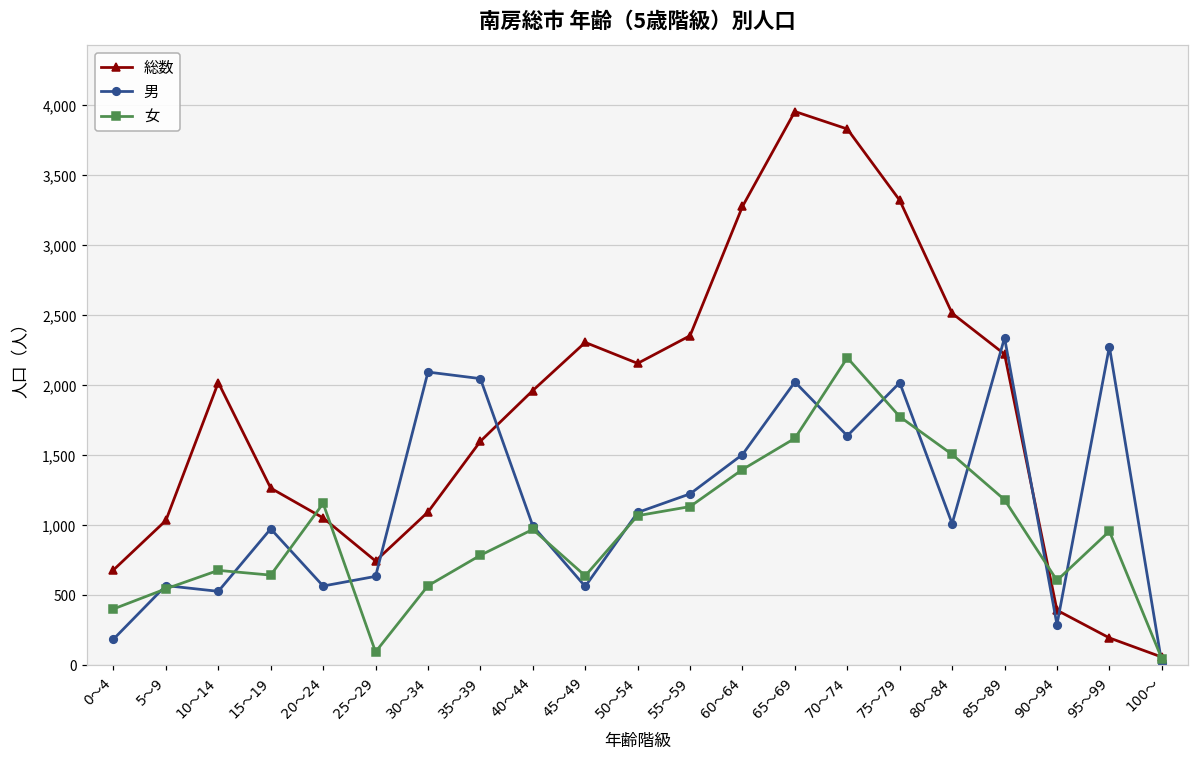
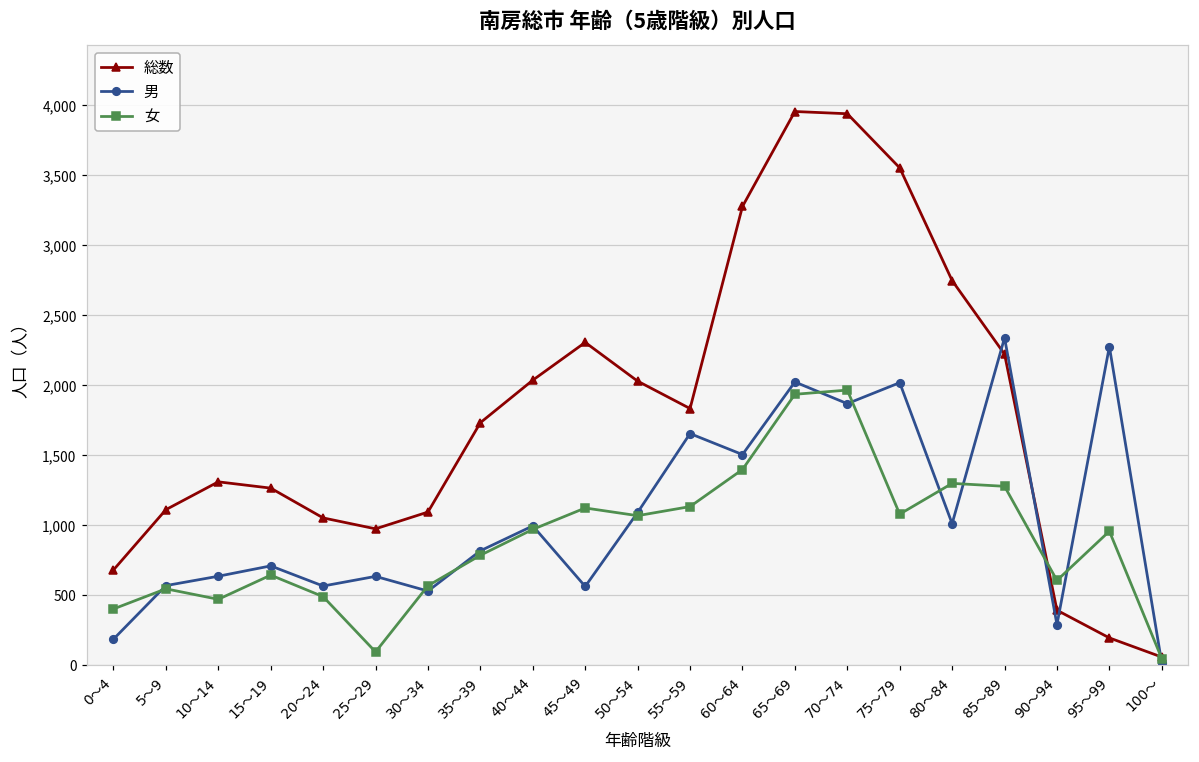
  {
    "総数": {
      "0～4": "680",
-     "5～9": "1,030",
-     "10～14": "2,020",
+     "5～9": "1,110",
+     "10～14": "1,310",
      "15～19": "1,260",
      "20～24": "1,050",
-     "25～29": "740",
+     "25～29": "970",
      "30～34": "1,090",
-     "35～39": "1,600",
-     "40～44": "1,960",
+     "35～39": "1,730",
+     "40～44": "2,040",
      "45～49": "2,310",
-     "50～54": "2,160",
-     "55～59": "2,350",
+     "50～54": "2,030",
+     "55～59": "1,830",
      "60～64": "3,280",
      "65～69": "3,960",
-     "70～74": "3,830",
-     "75～79": "3,320",
-     "80～84": "2,510",
+     "70～74": "3,940",
+     "75～79": "3,550",
+     "80～84": "2,750",
      "85～89": "2,220",
      "90～94": "390",
      "95～99": "190"
    },
    "男": {
      "0～4": "180",
      "5～9": "570",
-     "10～14": "530",
-     "15～19": "970",
+     "10～14": "630",
+     "15～19": "710",
      "20～24": "560",
      "25～29": "630",
-     "30～34": "2,090",
-     "35～39": "2,050",
+     "30～34": "530",
+     "35～39": "820",
      "40～44": "990",
      "45～49": "560",
      "50～54": "1,090",
-     "55～59": "1,220",
+     "55～59": "1,650",
      "60～64": "1,500",
      "65～69": "2,020",
-     "70～74": "1,640",
+     "70～74": "1,870",
      "75～79": "2,020",
      "80～84": "1,010",
      "85～89": "2,340",
      "90～94": "290",
      "95～99": "2,280",
      "100～": "10"
    },
    "女": {
      "0～4": "400",
      "5～9": "540",
-     "10～14": "680",
+     "10～14": "470",
      "15～19": "640",
-     "20～24": "1,150",
+     "20～24": "490",
      "25～29": "90",
      "30～34": "570",
      "35～39": "780",
      "40～44": "970",
-     "45～49": "640",
+     "45～49": "1,120",
      "50～54": "1,070",
      "55～59": "1,130",
      "60～64": "1,400",
-     "65～69": "1,620",
-     "70～74": "2,200",
-     "75～79": "1,770",
-     "80～84": "1,500",
-     "85～89": "1,180",
+     "65～69": "1,930",
+     "70～74": "1,960",
+     "75～79": "1,080",
+     "80～84": "1,300",
+     "85～89": "1,280",
      "90～94": "600",
      "95～99": "960"
    }
  }
